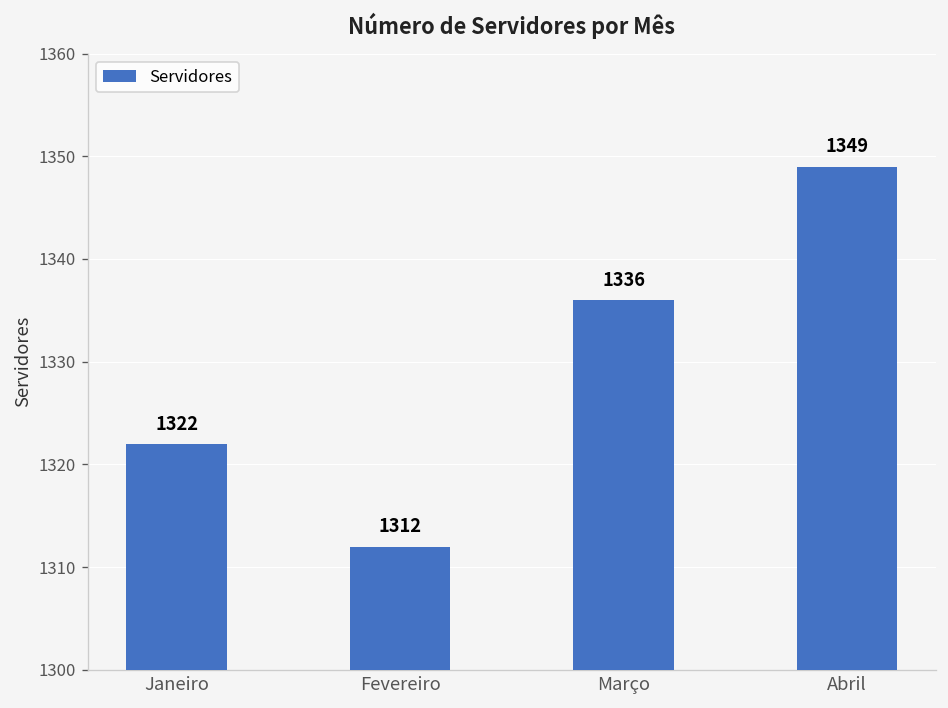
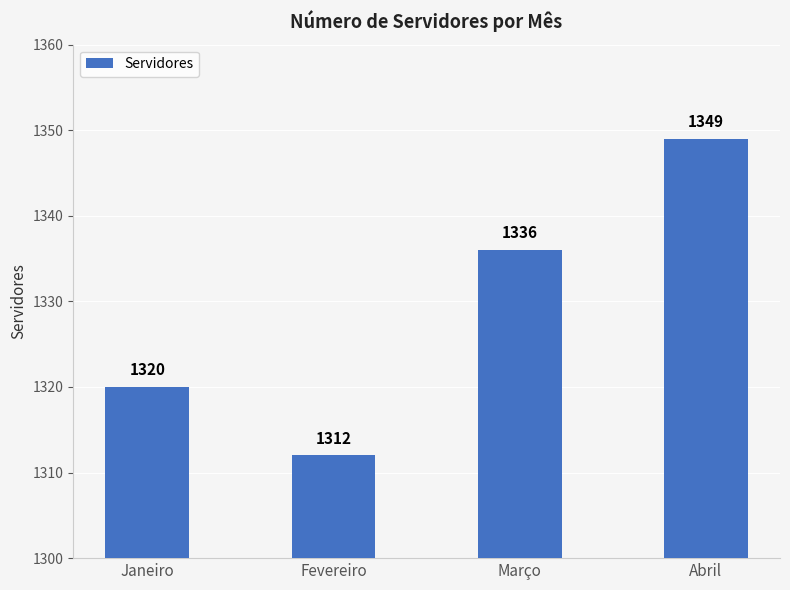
  {
-   "Janeiro": 1322,
+   "Janeiro": 1320,
    "Fevereiro": 1312,
    "Março": 1336,
    "Abril": 1349
  }
